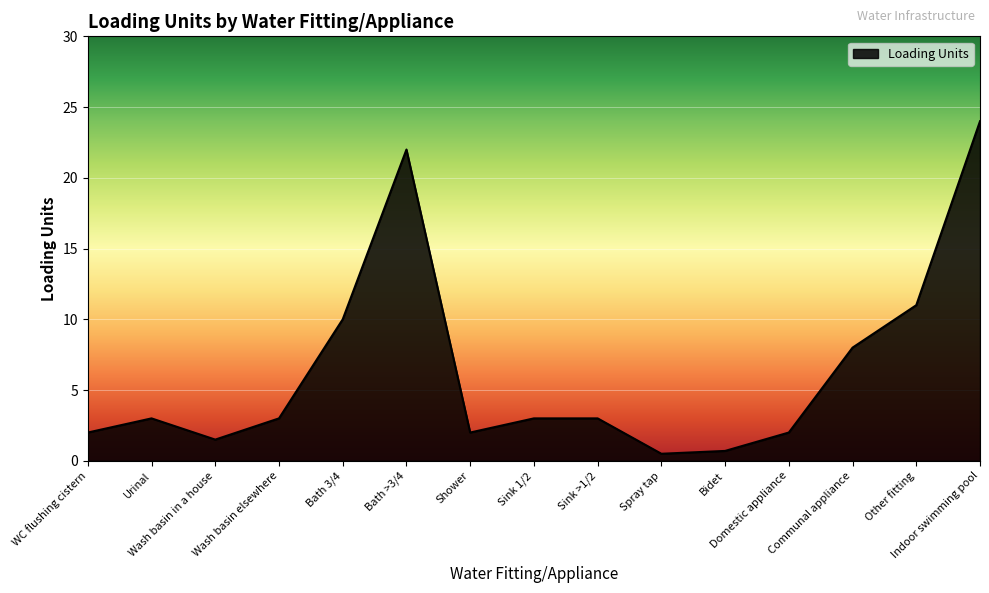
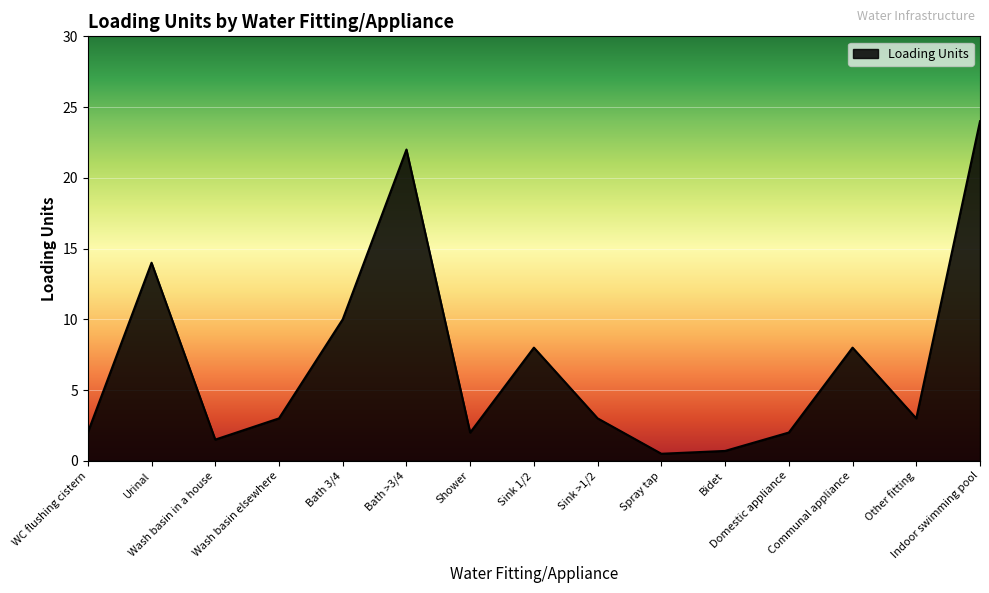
  {
    "WC flushing cistern": 2,
-   "Urinal": 3,
+   "Urinal": 14,
    "Wash basin in a house": 1.5,
    "Wash basin elsewhere": 3,
    "Bath 3/4": 10,
    "Bath >3/4": 22,
    "Shower": 2,
-   "Sink 1/2": 3,
+   "Sink 1/2": 8,
    "Sink >1/2": 3,
    "Spray tap": 0.5,
    "Bidet": 0.7,
    "Domestic appliance": 2,
    "Communal appliance": 8,
-   "Other fitting": 11,
+   "Other fitting": 3,
    "Indoor swimming pool": 24
  }
